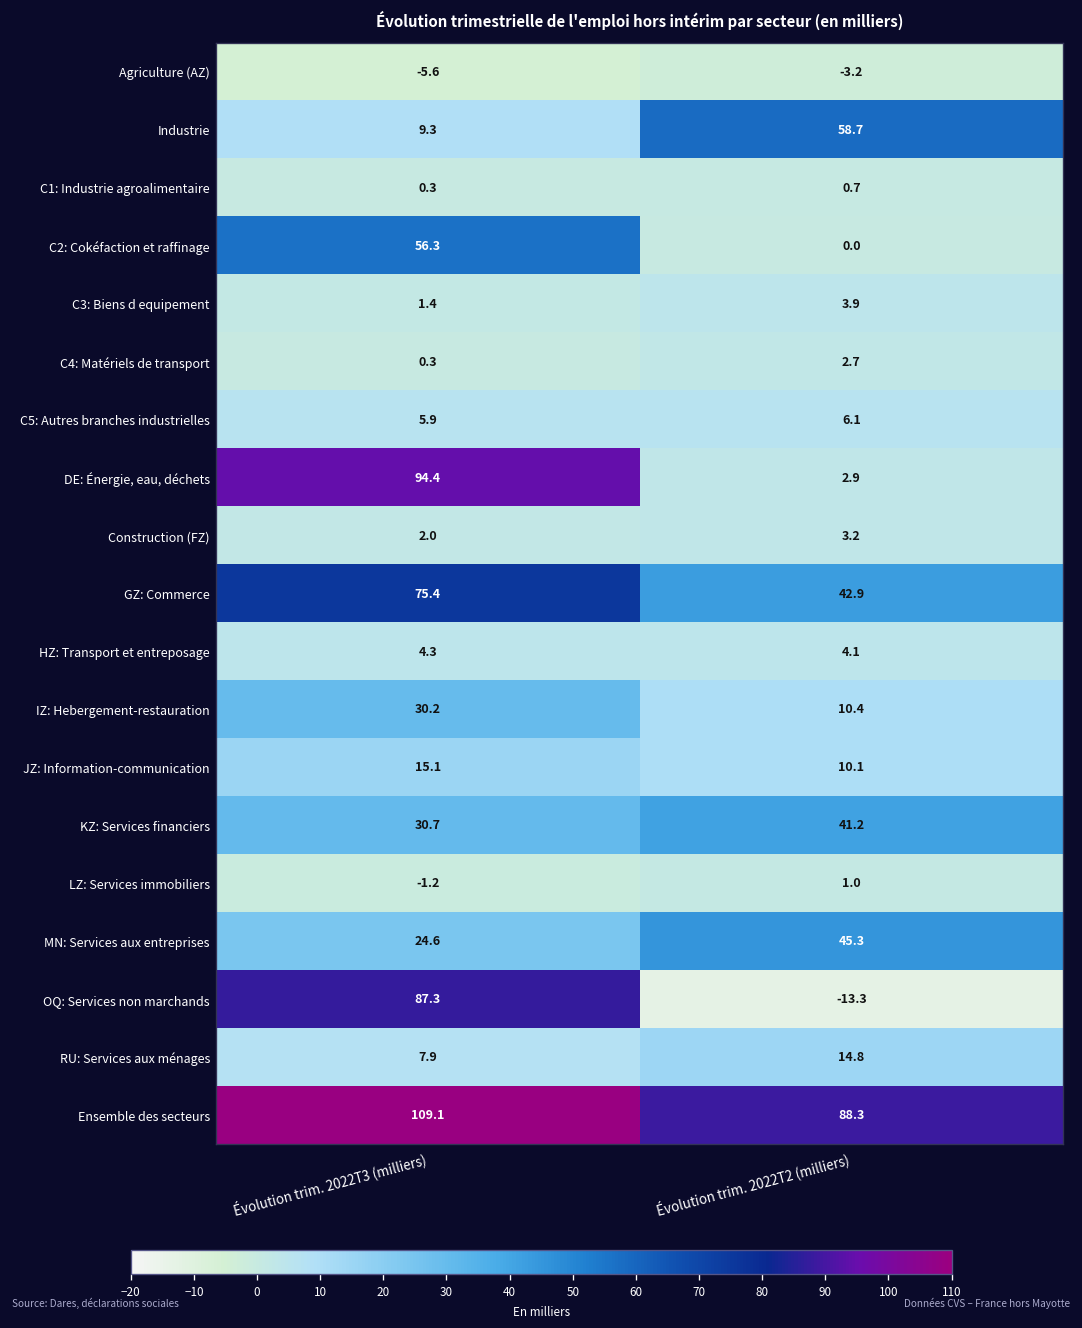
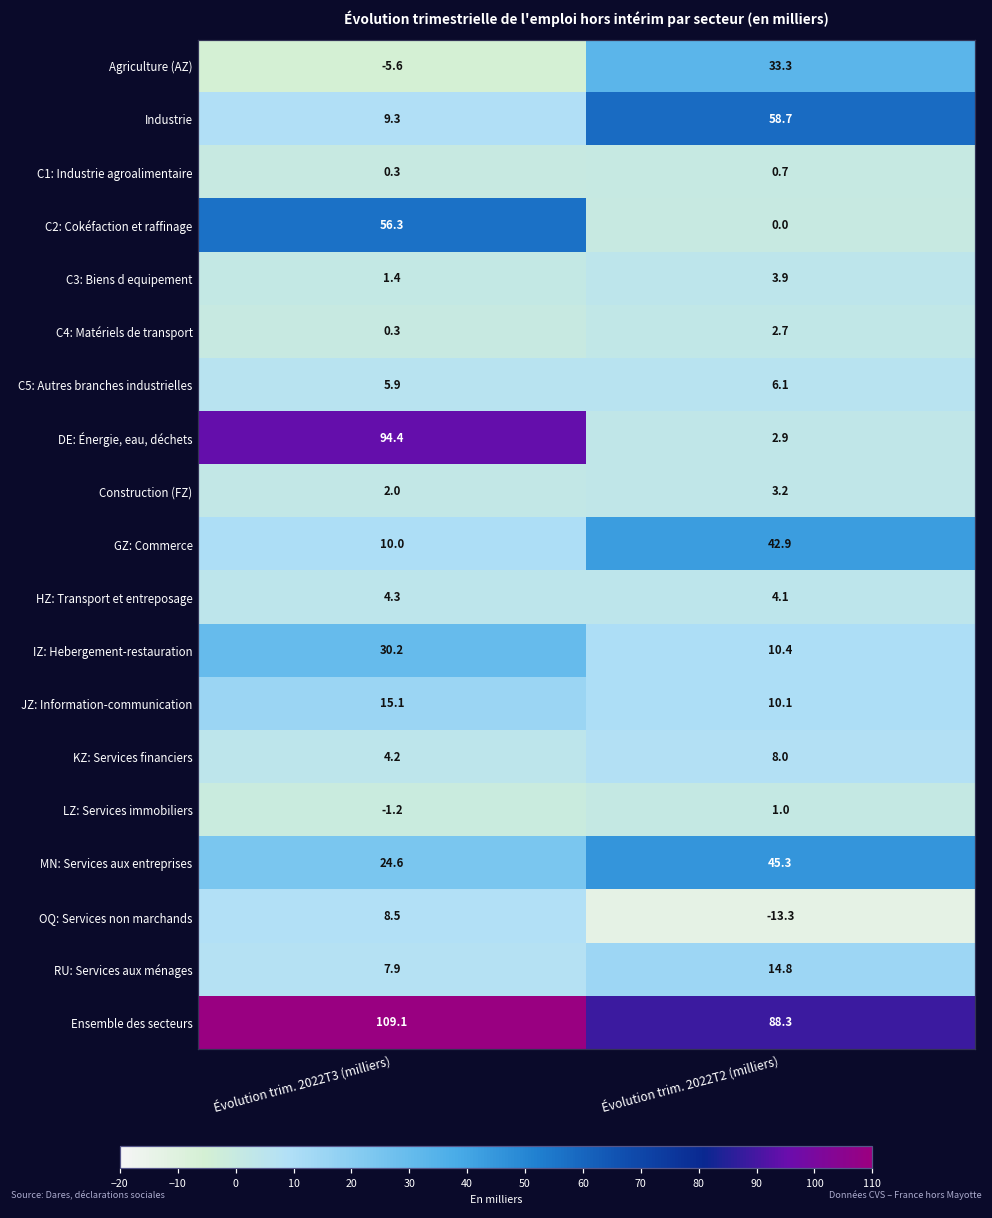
  {
    "Agriculture (AZ)": {
      "Évolution trim. 2022T3 (milliers)": -5.6,
-     "Évolution trim. 2022T2 (milliers)": -3.2
+     "Évolution trim. 2022T2 (milliers)": 33.3
    },
    "Industrie": {
      "Évolution trim. 2022T3 (milliers)": 9.3,
      "Évolution trim. 2022T2 (milliers)": 58.7
    },
    "C1: Industrie agroalimentaire": {
      "Évolution trim. 2022T3 (milliers)": 0.3,
      "Évolution trim. 2022T2 (milliers)": 0.7
    },
    "C2: Cokéfaction et raffinage": {
      "Évolution trim. 2022T3 (milliers)": 56.3,
      "Évolution trim. 2022T2 (milliers)": 0.0
    },
    "C3: Biens d equipement": {
      "Évolution trim. 2022T3 (milliers)": 1.4,
      "Évolution trim. 2022T2 (milliers)": 3.9
    },
    "C4: Matériels de transport": {
      "Évolution trim. 2022T3 (milliers)": 0.3,
      "Évolution trim. 2022T2 (milliers)": 2.7
    },
    "C5: Autres branches industrielles": {
      "Évolution trim. 2022T3 (milliers)": 5.9,
      "Évolution trim. 2022T2 (milliers)": 6.1
    },
    "DE: Énergie, eau, déchets": {
      "Évolution trim. 2022T3 (milliers)": 94.4,
      "Évolution trim. 2022T2 (milliers)": 2.9
    },
    "Construction (FZ)": {
      "Évolution trim. 2022T3 (milliers)": 2.0,
      "Évolution trim. 2022T2 (milliers)": 3.2
    },
    "GZ: Commerce": {
-     "Évolution trim. 2022T3 (milliers)": 75.4,
+     "Évolution trim. 2022T3 (milliers)": 10.0,
      "Évolution trim. 2022T2 (milliers)": 42.9
    },
    "HZ: Transport et entreposage": {
      "Évolution trim. 2022T3 (milliers)": 4.3,
      "Évolution trim. 2022T2 (milliers)": 4.1
    },
    "IZ: Hebergement-restauration": {
      "Évolution trim. 2022T3 (milliers)": 30.2,
      "Évolution trim. 2022T2 (milliers)": 10.4
    },
    "JZ: Information-communication": {
      "Évolution trim. 2022T3 (milliers)": 15.1,
      "Évolution trim. 2022T2 (milliers)": 10.1
    },
    "KZ: Services financiers": {
-     "Évolution trim. 2022T3 (milliers)": 30.7,
-     "Évolution trim. 2022T2 (milliers)": 41.2
+     "Évolution trim. 2022T3 (milliers)": 4.2,
+     "Évolution trim. 2022T2 (milliers)": 8.0
    },
    "LZ: Services immobiliers": {
      "Évolution trim. 2022T3 (milliers)": -1.2,
      "Évolution trim. 2022T2 (milliers)": 1.0
    },
    "MN: Services aux entreprises": {
      "Évolution trim. 2022T3 (milliers)": 24.6,
      "Évolution trim. 2022T2 (milliers)": 45.3
    },
    "OQ: Services non marchands": {
-     "Évolution trim. 2022T3 (milliers)": 87.3,
+     "Évolution trim. 2022T3 (milliers)": 8.5,
      "Évolution trim. 2022T2 (milliers)": -13.3
    },
    "RU: Services aux ménages": {
      "Évolution trim. 2022T3 (milliers)": 7.9,
      "Évolution trim. 2022T2 (milliers)": 14.8
    },
    "Ensemble des secteurs": {
      "Évolution trim. 2022T3 (milliers)": 109.1,
      "Évolution trim. 2022T2 (milliers)": 88.3
    }
  }
